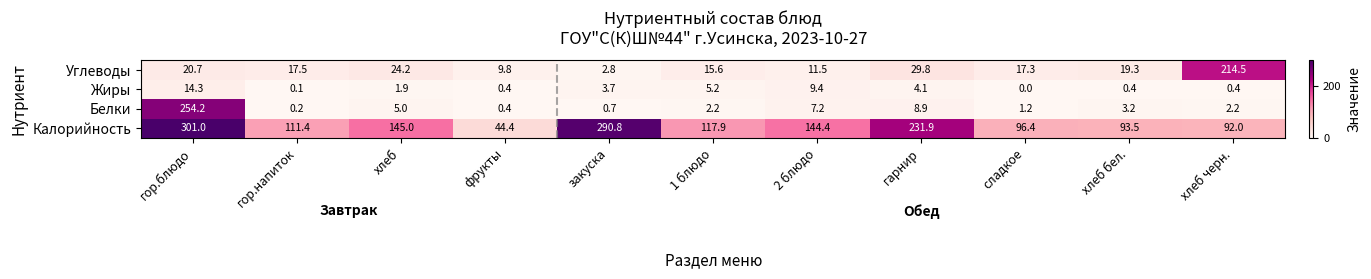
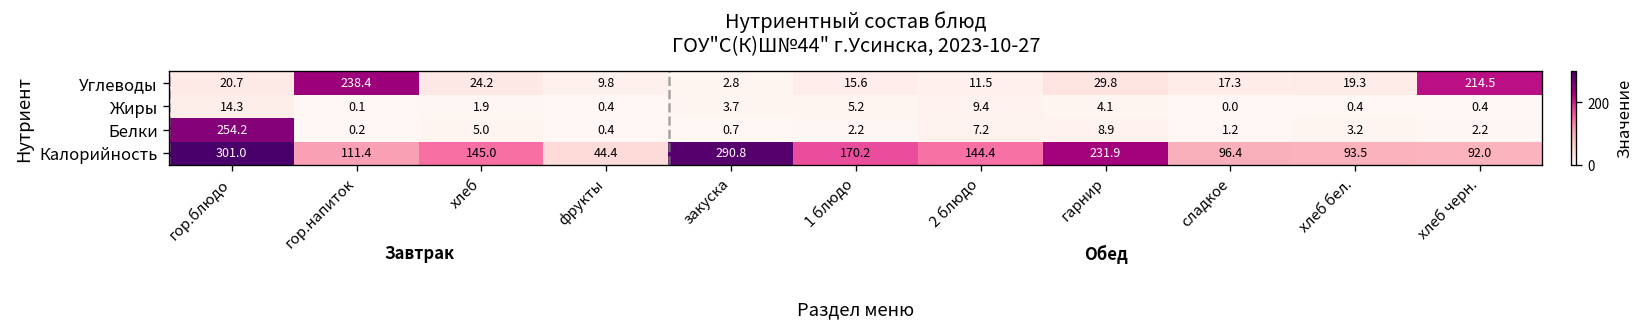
  {
    "Углеводы": {
      "гор.блюдо": 20.7,
-     "гор.напиток": 17.5,
+     "гор.напиток": 238.4,
      "хлеб": 24.2,
      "фрукты": 9.8,
      "закуска": 2.8,
      "1 блюдо": 15.6,
      "2 блюдо": 11.5,
      "гарнир": 29.8,
      "сладкое": 17.3,
      "хлеб бел.": 19.3,
      "хлеб черн.": 214.5
    },
    "Жиры": {
      "гор.блюдо": 14.3,
      "гор.напиток": 0.1,
      "хлеб": 1.9,
      "фрукты": 0.4,
      "закуска": 3.7,
      "1 блюдо": 5.2,
      "2 блюдо": 9.4,
      "гарнир": 4.1,
      "сладкое": 0.0,
      "хлеб бел.": 0.4,
      "хлеб черн.": 0.4
    },
    "Белки": {
      "гор.блюдо": 254.2,
      "гор.напиток": 0.2,
      "хлеб": 5.0,
      "фрукты": 0.4,
      "закуска": 0.7,
      "1 блюдо": 2.2,
      "2 блюдо": 7.2,
      "гарнир": 8.9,
      "сладкое": 1.2,
      "хлеб бел.": 3.2,
      "хлеб черн.": 2.2
    },
    "Калорийность": {
      "гор.блюдо": 301.0,
      "гор.напиток": 111.4,
      "хлеб": 145.0,
      "фрукты": 44.4,
      "закуска": 290.8,
-     "1 блюдо": 117.9,
+     "1 блюдо": 170.2,
      "2 блюдо": 144.4,
      "гарнир": 231.9,
      "сладкое": 96.4,
      "хлеб бел.": 93.5,
      "хлеб черн.": 92.0
    }
  }
